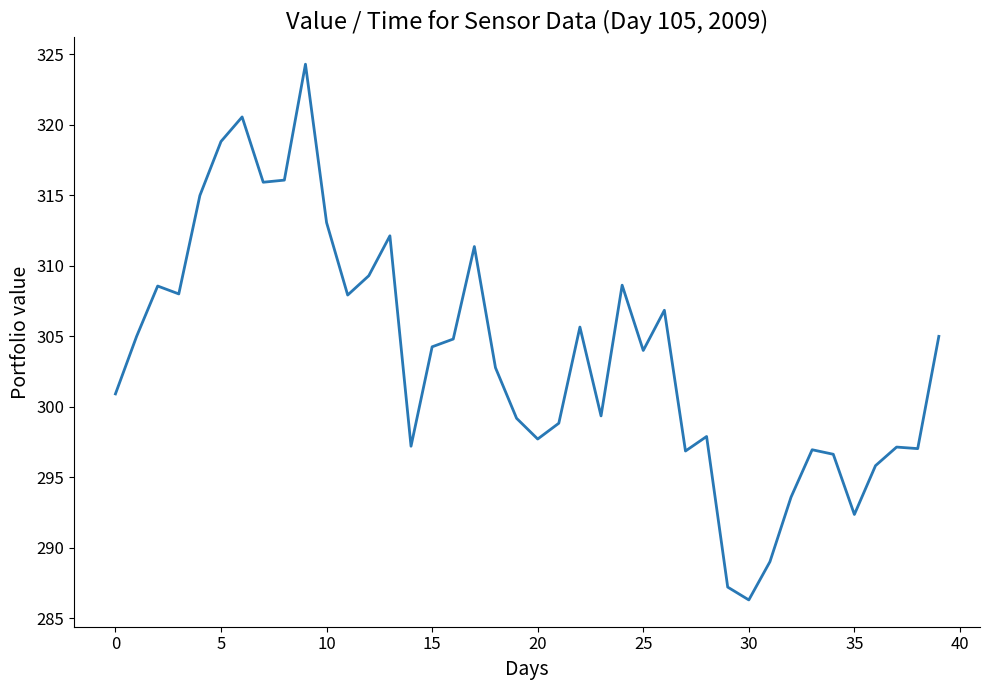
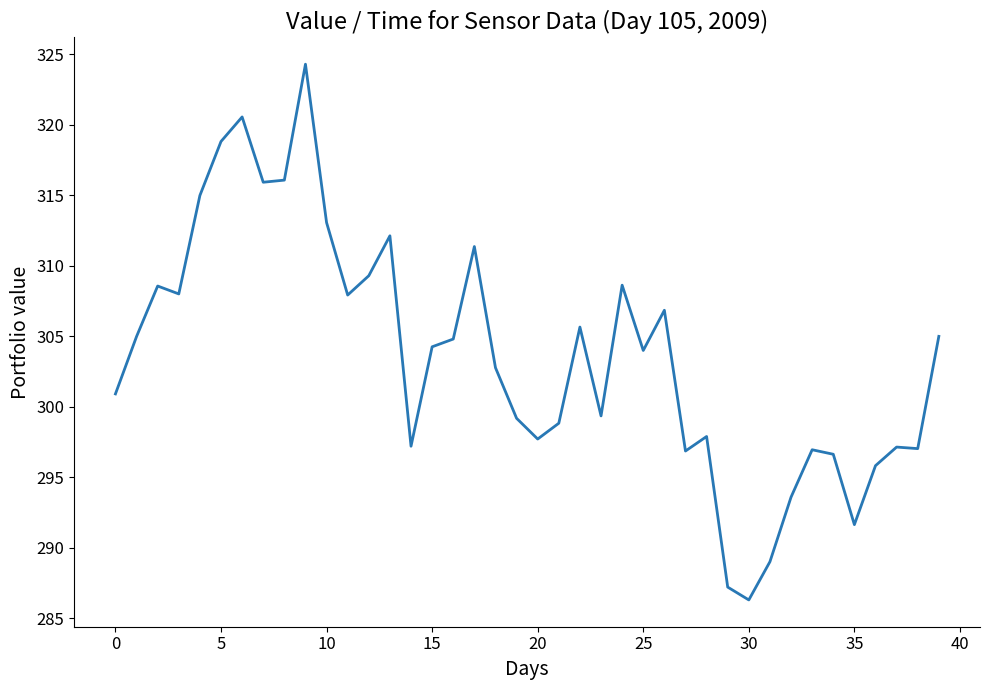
  {
    "0": 300.9,
    "5": 318.8,
    "10": 313.1,
    "15": 304.3,
    "20": 297.7,
    "25": 304.0,
    "30": 286.3,
-   "35": 292.4
+   "35": 291.6
  }
